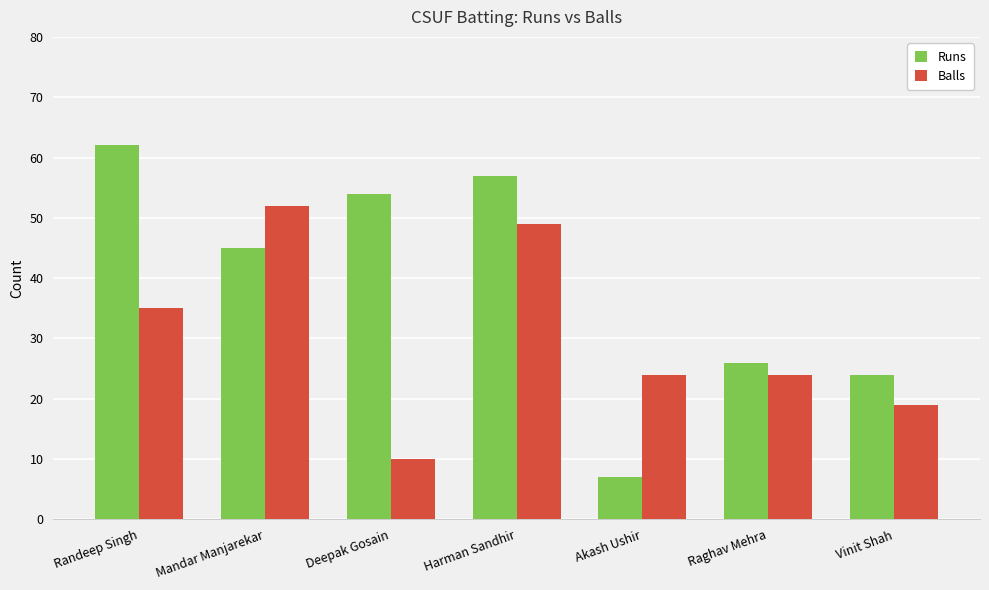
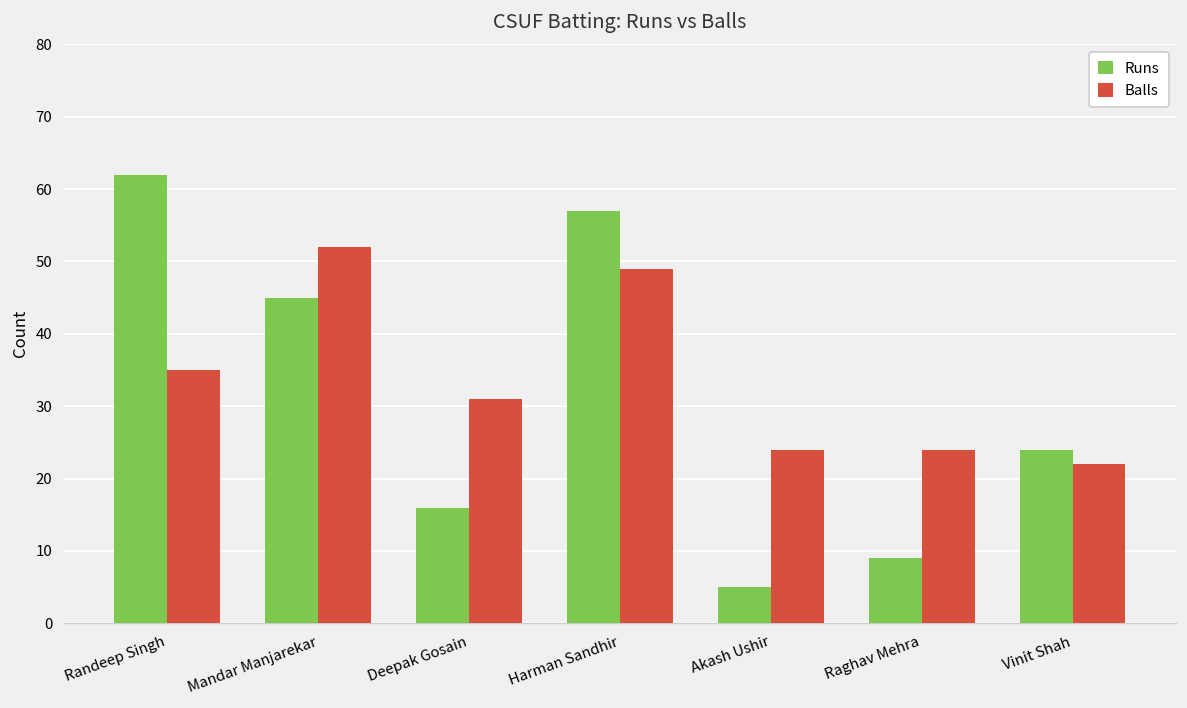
  {
    "Runs": {
      "Randeep Singh": 62,
      "Mandar Manjarekar": 45,
-     "Deepak Gosain": 54,
+     "Deepak Gosain": 16,
      "Harman Sandhir": 57,
-     "Akash Ushir": 7,
-     "Raghav Mehra": 26,
+     "Akash Ushir": 5,
+     "Raghav Mehra": 9,
      "Vinit Shah": 24
    },
    "Balls": {
      "Randeep Singh": 35,
      "Mandar Manjarekar": 52,
-     "Deepak Gosain": 10,
+     "Deepak Gosain": 31,
      "Harman Sandhir": 49,
      "Akash Ushir": 24,
      "Raghav Mehra": 24,
-     "Vinit Shah": 19
+     "Vinit Shah": 22
    }
  }
